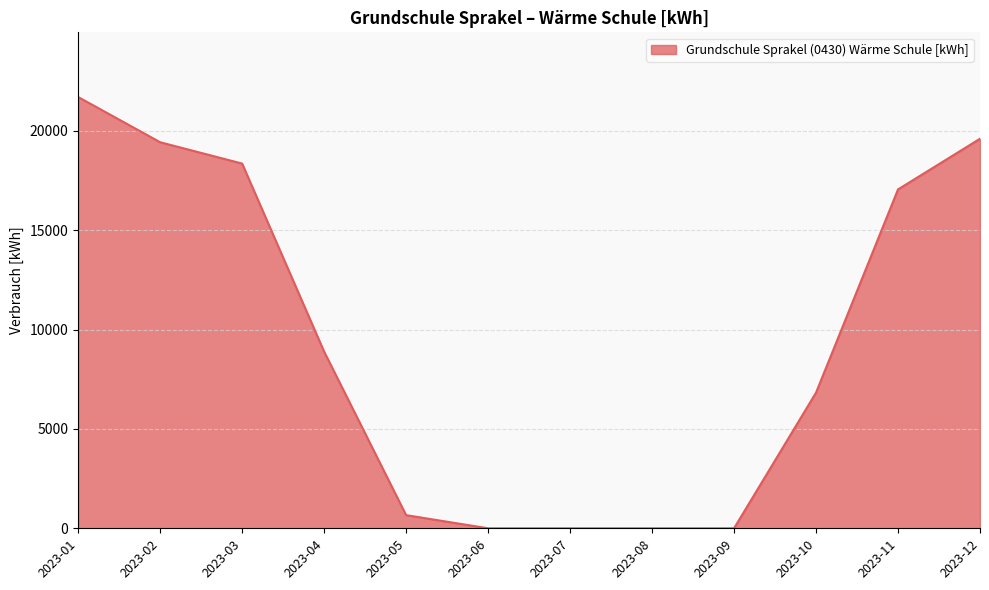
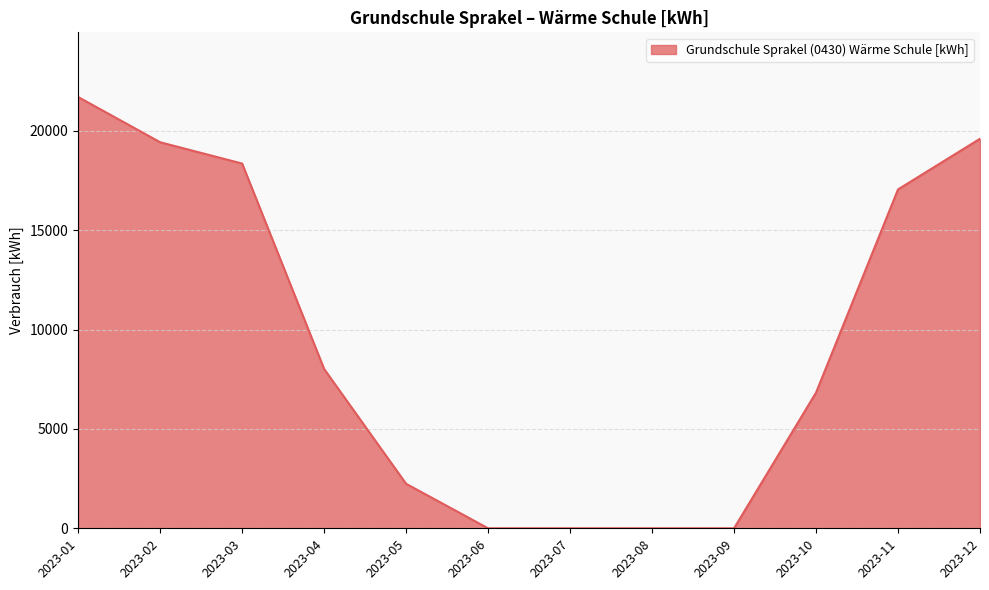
  {
    "2023-01": 21700,
    "2023-02": 19400,
    "2023-03": 18400,
-   "2023-04": 8900,
-   "2023-05": 700,
+   "2023-04": 8000,
+   "2023-05": 2200,
    "2023-06": 0,
    "2023-07": 0,
    "2023-08": 0,
    "2023-09": 0,
    "2023-10": 6800,
    "2023-11": 17100,
    "2023-12": 19600
  }
